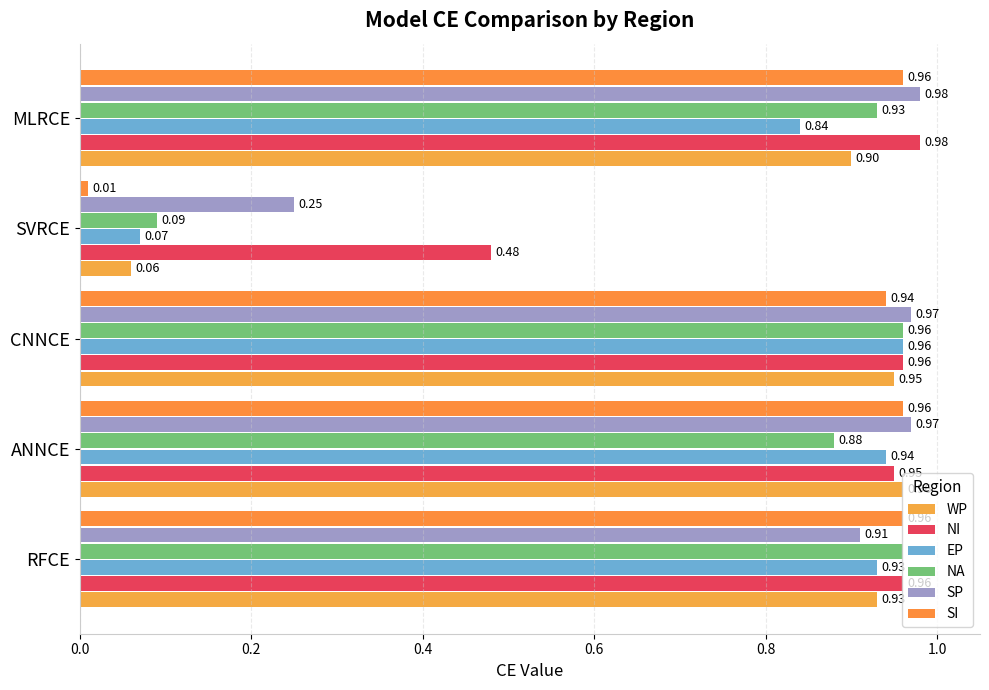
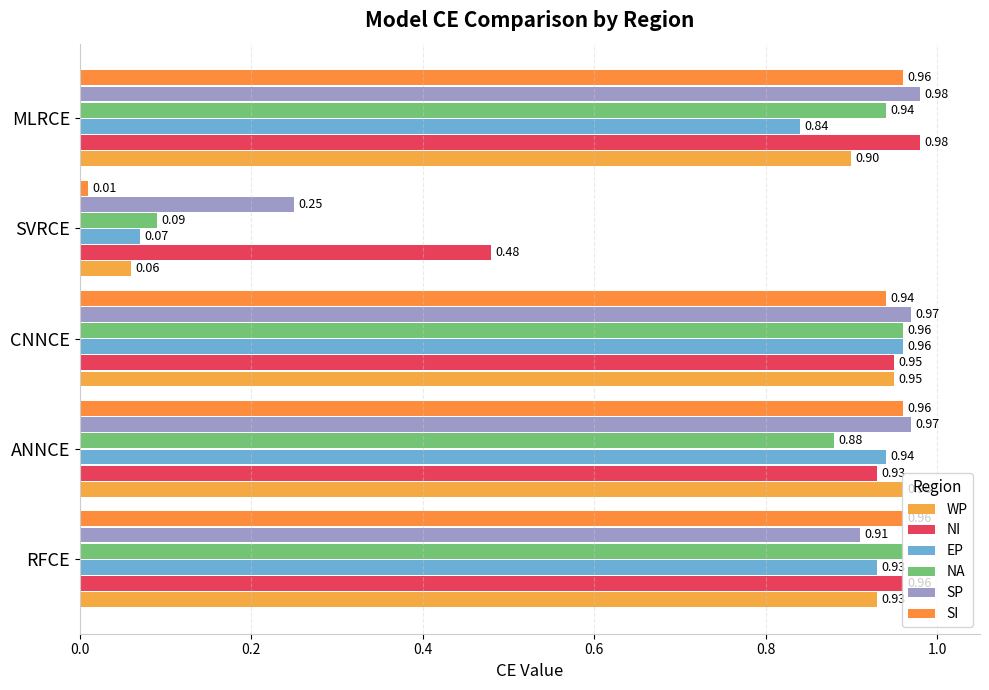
  {
    "NI": {
      "MLRCE": 0.98,
      "SVRCE": 0.48,
-     "CNNCE": 0.96,
-     "ANNCE": 0.95
+     "CNNCE": 0.95,
+     "ANNCE": 0.93
    },
    "NA": {
-     "MLRCE": 0.93,
+     "MLRCE": 0.94,
      "SVRCE": 0.09,
      "CNNCE": 0.96,
      "ANNCE": 0.88
    }
  }
